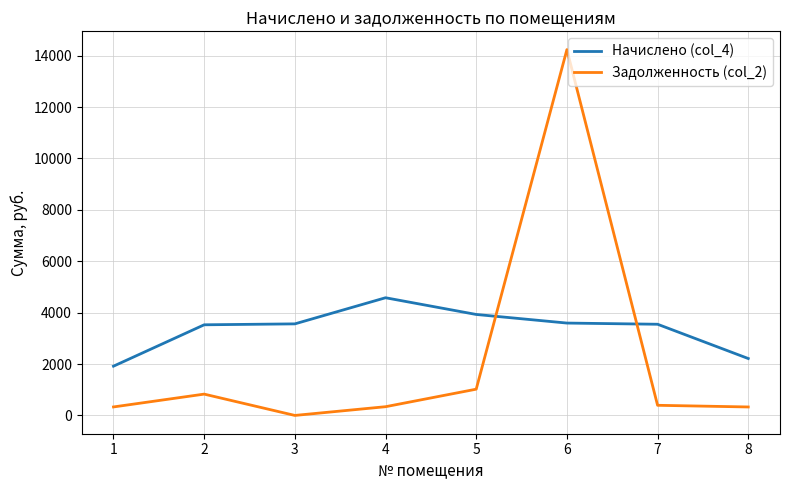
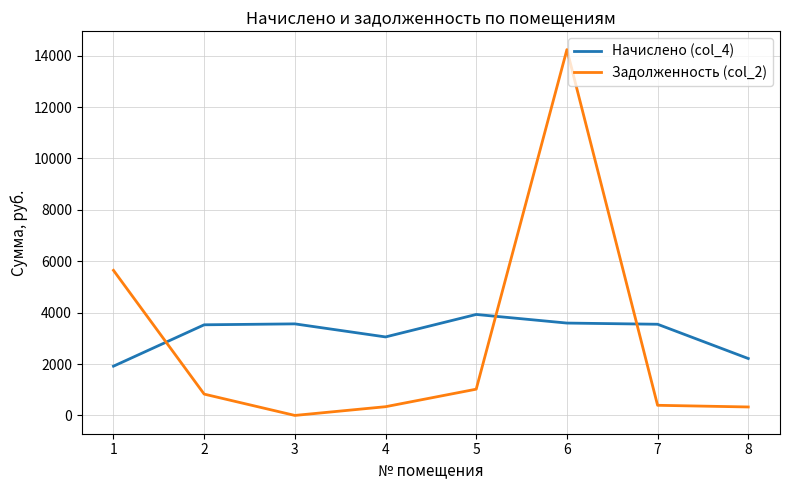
  {
    "Начислено (col_4)": {
      "1": 1900,
      "2": 3500,
      "3": 3600,
-     "4": 4600,
+     "4": 3100,
      "5": 3900,
      "6": 3600,
      "7": 3500,
      "8": 2200
    },
    "Задолженность (col_2)": {
-     "1": 300,
+     "1": 5600,
      "2": 800,
      "3": 0,
      "4": 300,
      "5": 1000,
      "6": 14200,
      "7": 400,
      "8": 300
    }
  }
